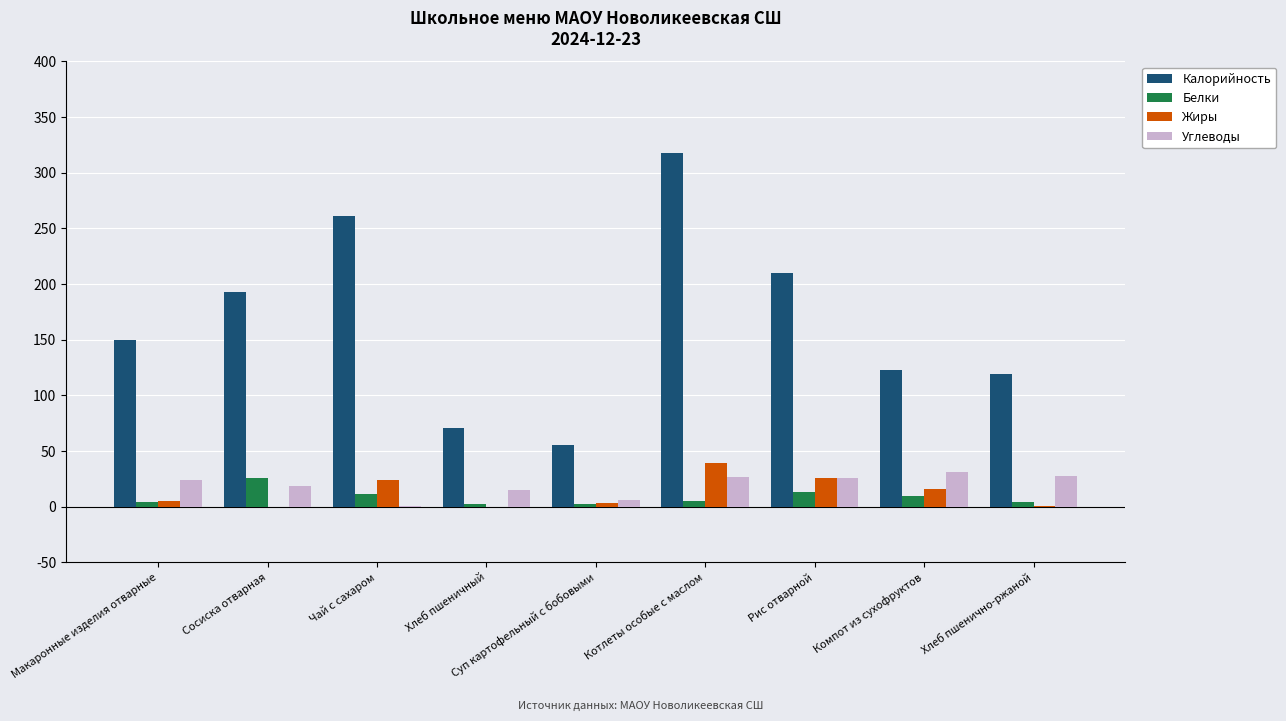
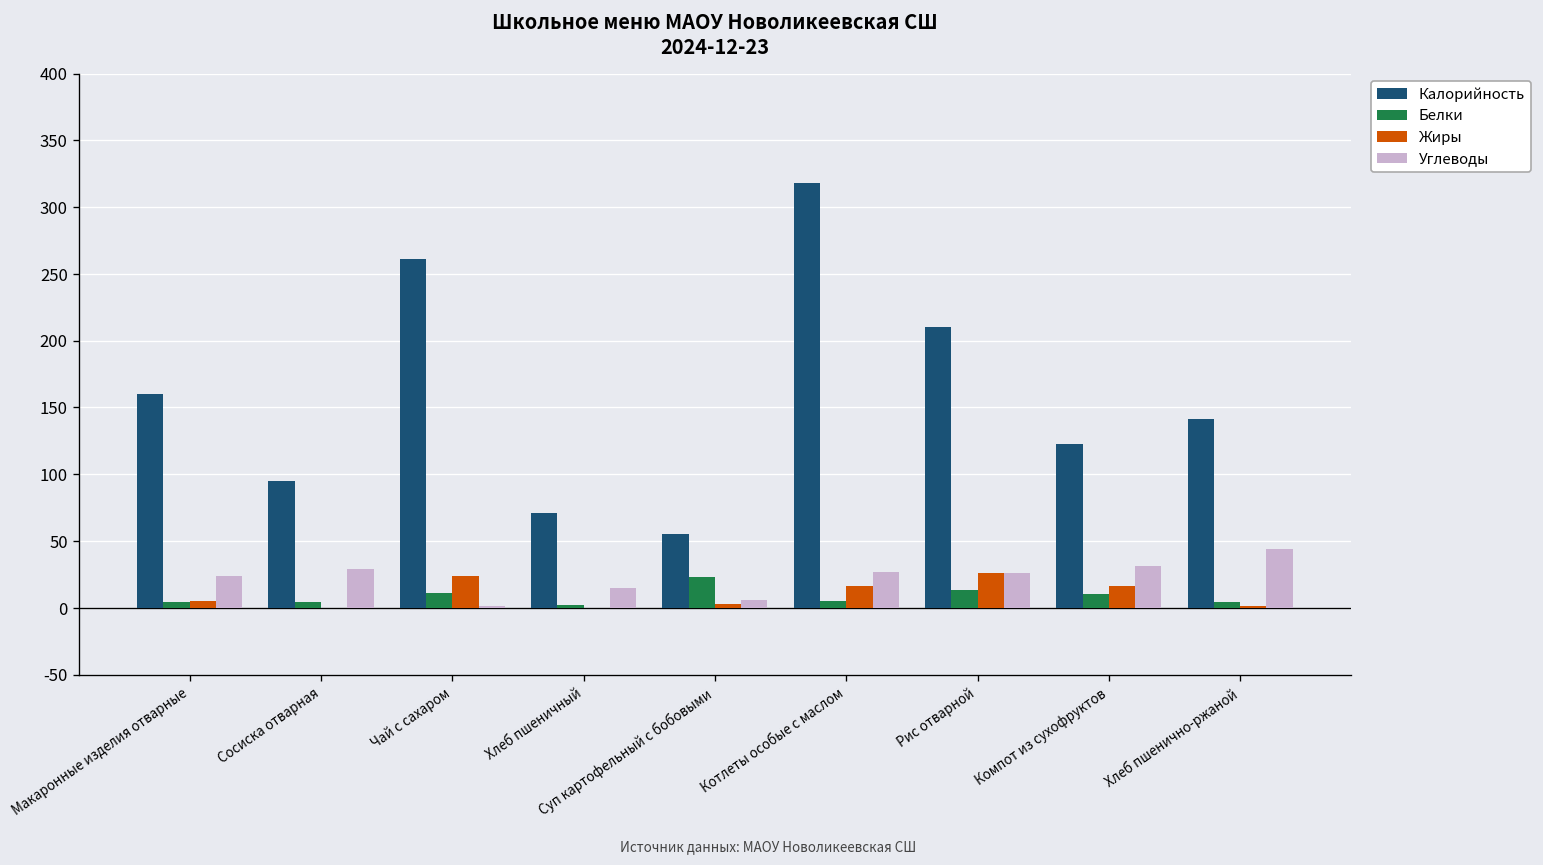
  {
    "Калорийность": {
-     "Макаронные изделия отварные": 150,
-     "Сосиска отварная": 193,
+     "Макаронные изделия отварные": 160,
+     "Сосиска отварная": 95,
      "Чай с сахаром": 261,
      "Хлеб пшеничный": 71,
      "Суп картофельный с бобовыми": 55,
      "Котлеты особые с маслом": 318,
      "Рис отварной": 210,
      "Компот из сухофруктов": 123,
-     "Хлеб пшенично-ржаной": 119
+     "Хлеб пшенично-ржаной": 141
    },
    "Белки": {
      "Макаронные изделия отварные": 4,
-     "Сосиска отварная": 26,
+     "Сосиска отварная": 4,
      "Чай с сахаром": 11,
-     "Суп картофельный с бобовыми": 2,
+     "Суп картофельный с бобовыми": 23,
      "Котлеты особые с маслом": 5,
      "Рис отварной": 13,
      "Компот из сухофруктов": 10,
      "Хлеб пшенично-ржаной": 4
    },
    "Жиры": {
      "Макаронные изделия отварные": 5,
      "Сосиска отварная": 0,
      "Чай с сахаром": 24,
      "Хлеб пшеничный": 0,
      "Суп картофельный с бобовыми": 3,
-     "Котлеты особые с маслом": 39,
+     "Котлеты особые с маслом": 16,
      "Рис отварной": 26,
      "Компот из сухофруктов": 16
    },
    "Углеводы": {
      "Макаронные изделия отварные": 24,
-     "Сосиска отварная": 19,
+     "Сосиска отварная": 29,
      "Хлеб пшеничный": 15,
      "Суп картофельный с бобовыми": 6,
      "Котлеты особые с маслом": 27,
      "Рис отварной": 26,
      "Компот из сухофруктов": 31,
-     "Хлеб пшенично-ржаной": 28
+     "Хлеб пшенично-ржаной": 44
    }
  }
